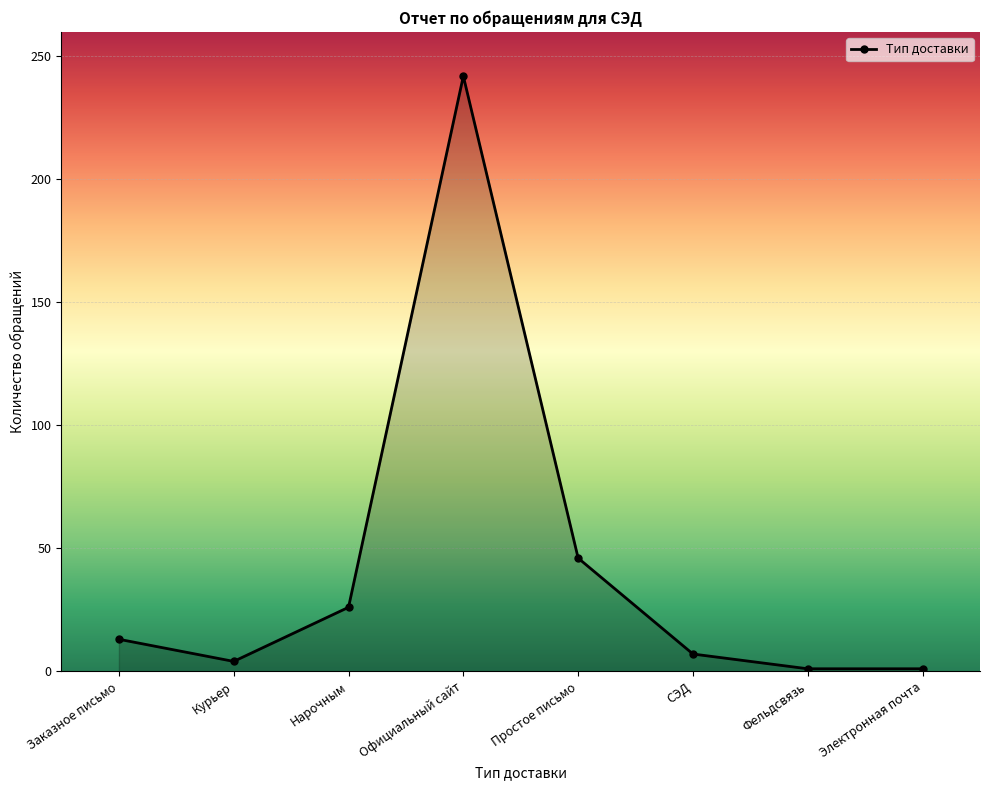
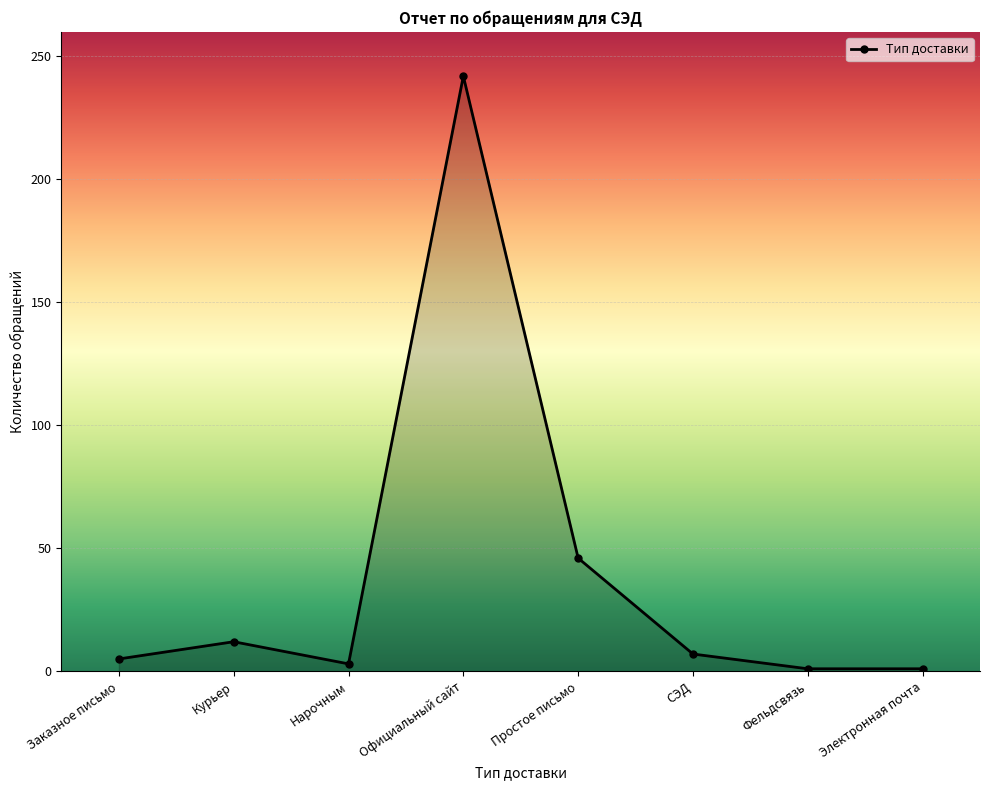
  {
-   "Заказное письмо": 13,
-   "Курьер": 4,
-   "Нарочным": 26,
+   "Заказное письмо": 5,
+   "Курьер": 12,
+   "Нарочным": 3,
    "Официальный сайт": 242,
    "Простое письмо": 46,
    "СЭД": 7,
    "Фельдсвязь": 1,
    "Электронная почта": 1
  }
